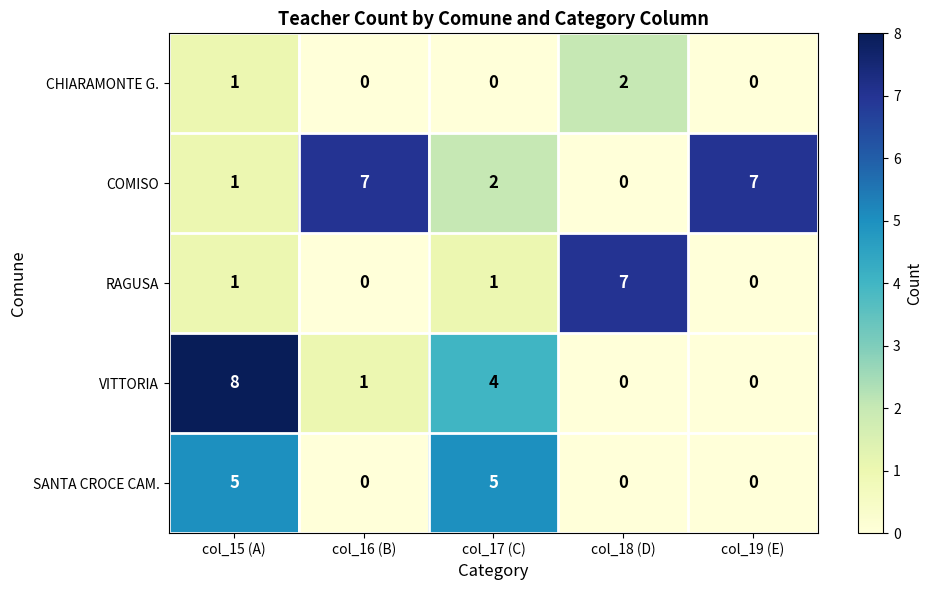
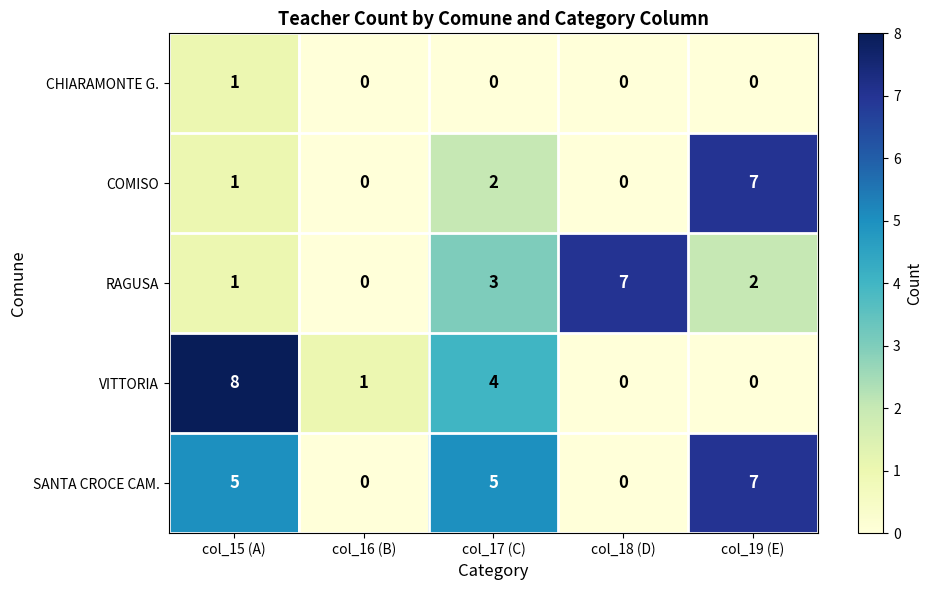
  {
    "CHIARAMONTE G.": {
      "col_15 (A)": 1,
      "col_16 (B)": 0,
      "col_17 (C)": 0,
-     "col_18 (D)": 2,
+     "col_18 (D)": 0,
      "col_19 (E)": 0
    },
    "COMISO": {
      "col_15 (A)": 1,
-     "col_16 (B)": 7,
+     "col_16 (B)": 0,
      "col_17 (C)": 2,
      "col_18 (D)": 0,
      "col_19 (E)": 7
    },
    "RAGUSA": {
      "col_15 (A)": 1,
      "col_16 (B)": 0,
-     "col_17 (C)": 1,
+     "col_17 (C)": 3,
      "col_18 (D)": 7,
-     "col_19 (E)": 0
+     "col_19 (E)": 2
    },
    "VITTORIA": {
      "col_15 (A)": 8,
      "col_16 (B)": 1,
      "col_17 (C)": 4,
      "col_18 (D)": 0,
      "col_19 (E)": 0
    },
    "SANTA CROCE CAM.": {
      "col_15 (A)": 5,
      "col_16 (B)": 0,
      "col_17 (C)": 5,
      "col_18 (D)": 0,
-     "col_19 (E)": 0
+     "col_19 (E)": 7
    }
  }
